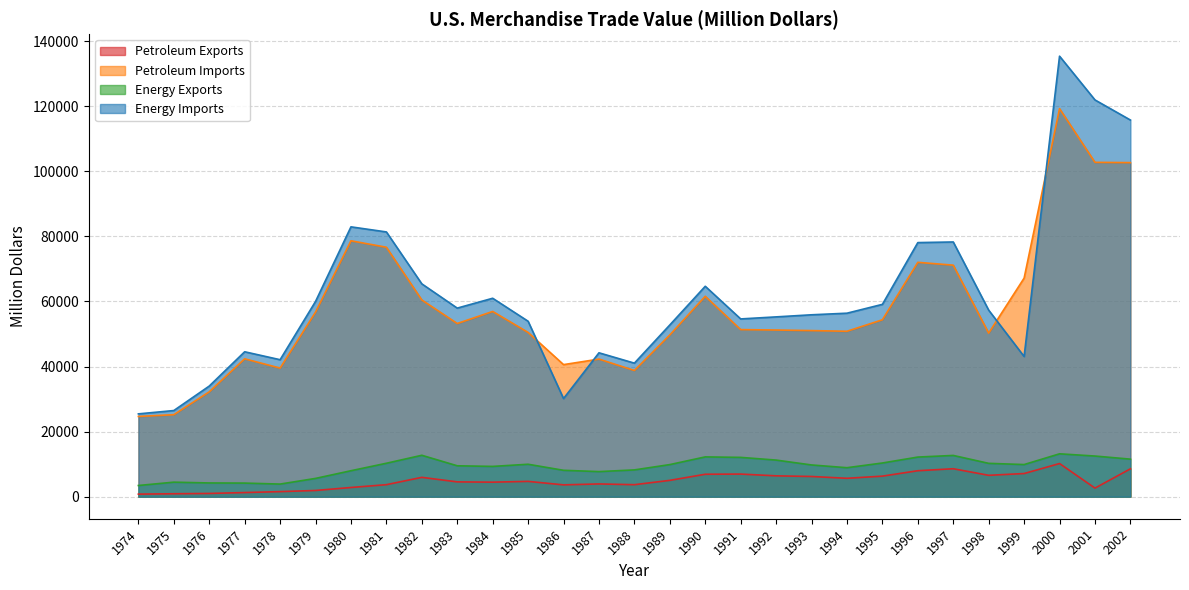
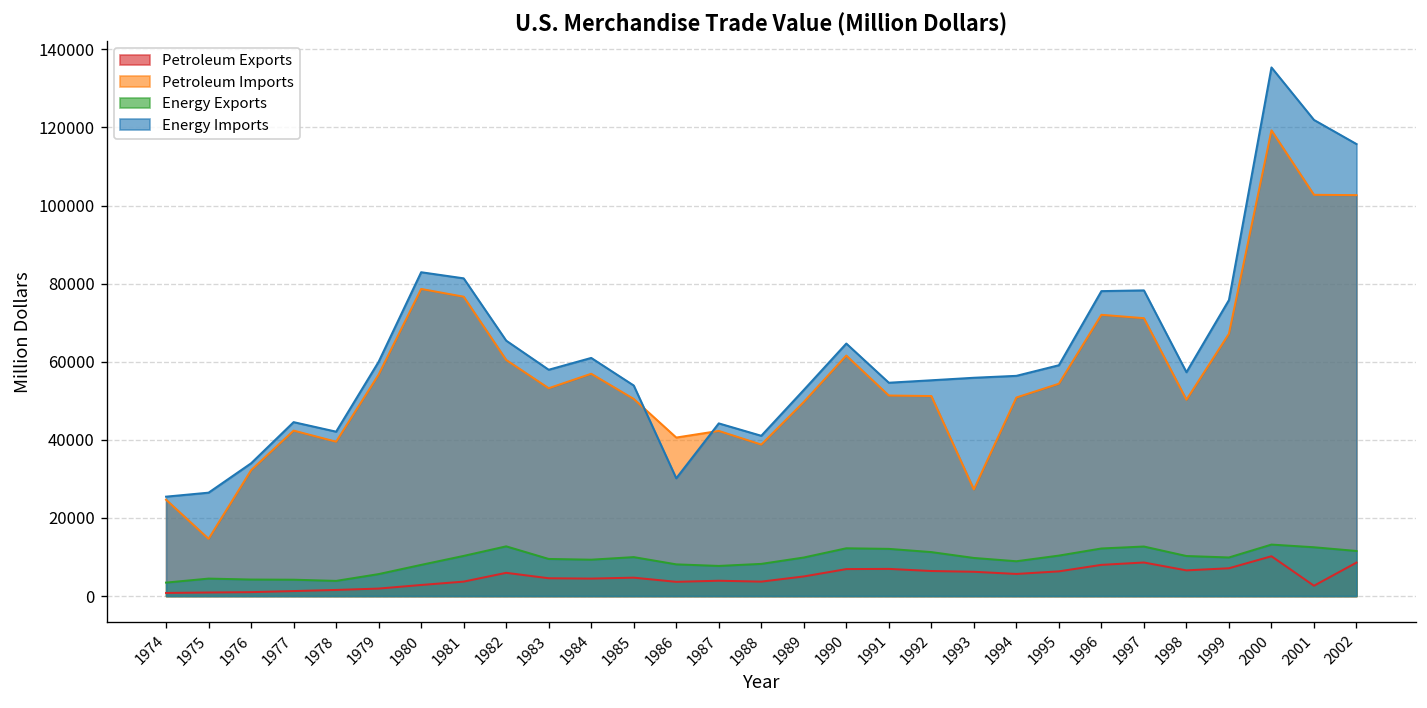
  {
    "Petroleum Exports": {
      "1974": 1000,
      "1975": 1000,
      "1976": 1000,
      "1977": 1000,
      "1978": 2000,
      "1979": 2000,
      "1980": 3000,
      "1981": 4000,
      "1982": 6000,
      "1983": 5000,
      "1984": 4000,
      "1985": 5000,
      "1986": 4000,
      "1987": 4000,
      "1988": 4000,
      "1989": 5000,
      "1990": 7000,
      "1991": 7000,
      "1992": 6000,
      "1993": 6000,
      "1994": 6000,
      "1995": 6000,
      "1996": 8000,
      "1997": 9000,
      "1998": 7000,
      "1999": 7000,
      "2000": 10000,
      "2001": 3000,
      "2002": 9000
    },
    "Petroleum Imports": {
-     "1975": 25000,
+     "1975": 15000,
      "1976": 32000,
      "1977": 42000,
      "1978": 40000,
      "1979": 57000,
      "1980": 79000,
      "1981": 77000,
      "1982": 60000,
      "1983": 53000,
      "1984": 57000,
      "1985": 50000,
      "1986": 41000,
      "1987": 42000,
      "1988": 39000,
      "1989": 50000,
      "1990": 62000,
      "1991": 51000,
      "1992": 51000,
-     "1993": 51000,
+     "1993": 27000,
      "1994": 51000,
      "1995": 54000,
      "1996": 72000,
      "1997": 71000,
      "1998": 50000,
      "1999": 67000,
      "2000": 119000,
      "2001": 103000,
      "2002": 103000
    },
    "Energy Exports": {
      "1974": 3000,
      "1975": 4000,
      "1976": 4000,
      "1977": 4000,
      "1978": 4000,
      "1979": 6000,
      "1980": 8000,
      "1981": 10000,
      "1982": 13000,
      "1983": 9000,
      "1984": 9000,
      "1985": 10000,
      "1986": 8000,
      "1987": 8000,
      "1988": 8000,
      "1989": 10000,
      "1990": 12000,
      "1991": 12000,
      "1992": 11000,
      "1993": 10000,
      "1994": 9000,
      "1995": 10000,
      "1996": 12000,
      "1997": 13000,
      "1998": 10000,
      "1999": 10000,
      "2000": 13000,
      "2001": 12000,
      "2002": 12000
    },
    "Energy Imports": {
      "1975": 26000,
      "1976": 34000,
      "1977": 45000,
      "1978": 42000,
      "1979": 60000,
      "1980": 83000,
      "1981": 81000,
      "1982": 65000,
      "1983": 58000,
      "1984": 61000,
      "1985": 54000,
      "1986": 30000,
      "1987": 44000,
      "1988": 41000,
      "1989": 53000,
      "1990": 65000,
      "1991": 55000,
      "1992": 55000,
      "1993": 56000,
      "1994": 56000,
      "1995": 59000,
      "1996": 78000,
      "1997": 78000,
      "1998": 57000,
-     "1999": 43000,
+     "1999": 76000,
      "2000": 135000,
      "2001": 122000,
      "2002": 116000
    }
  }
